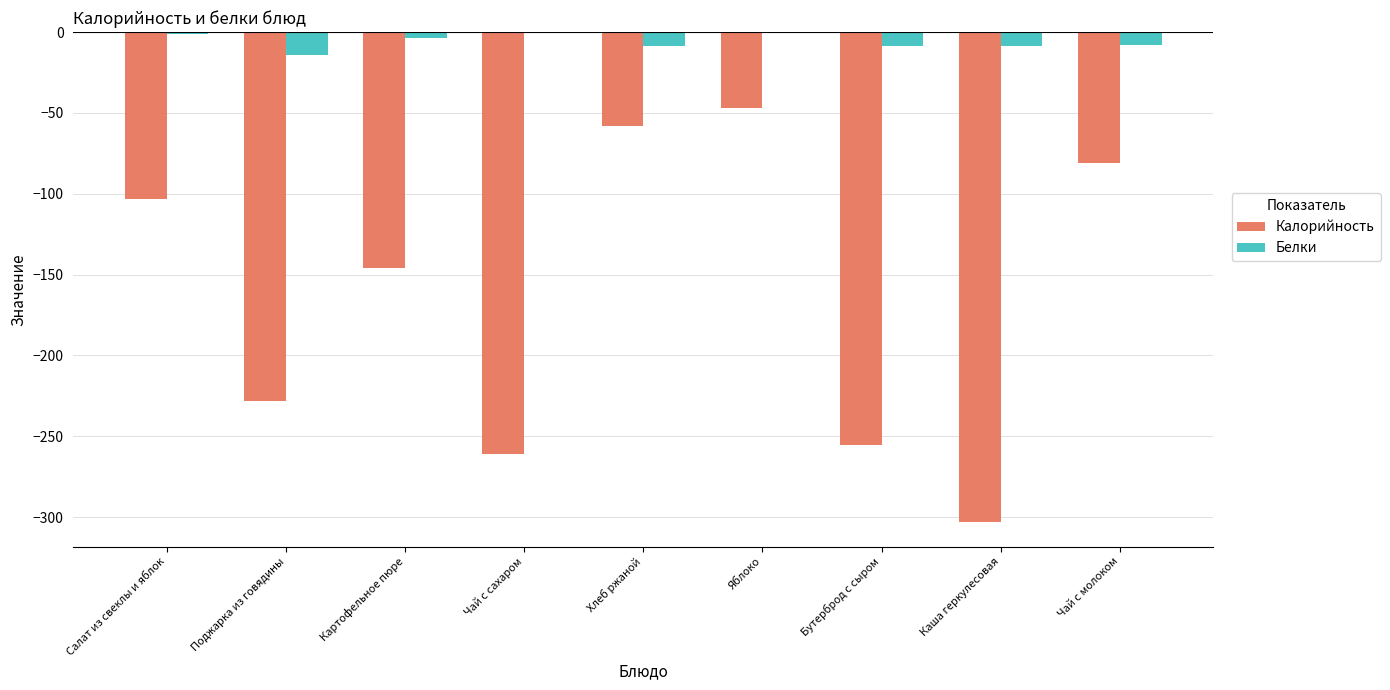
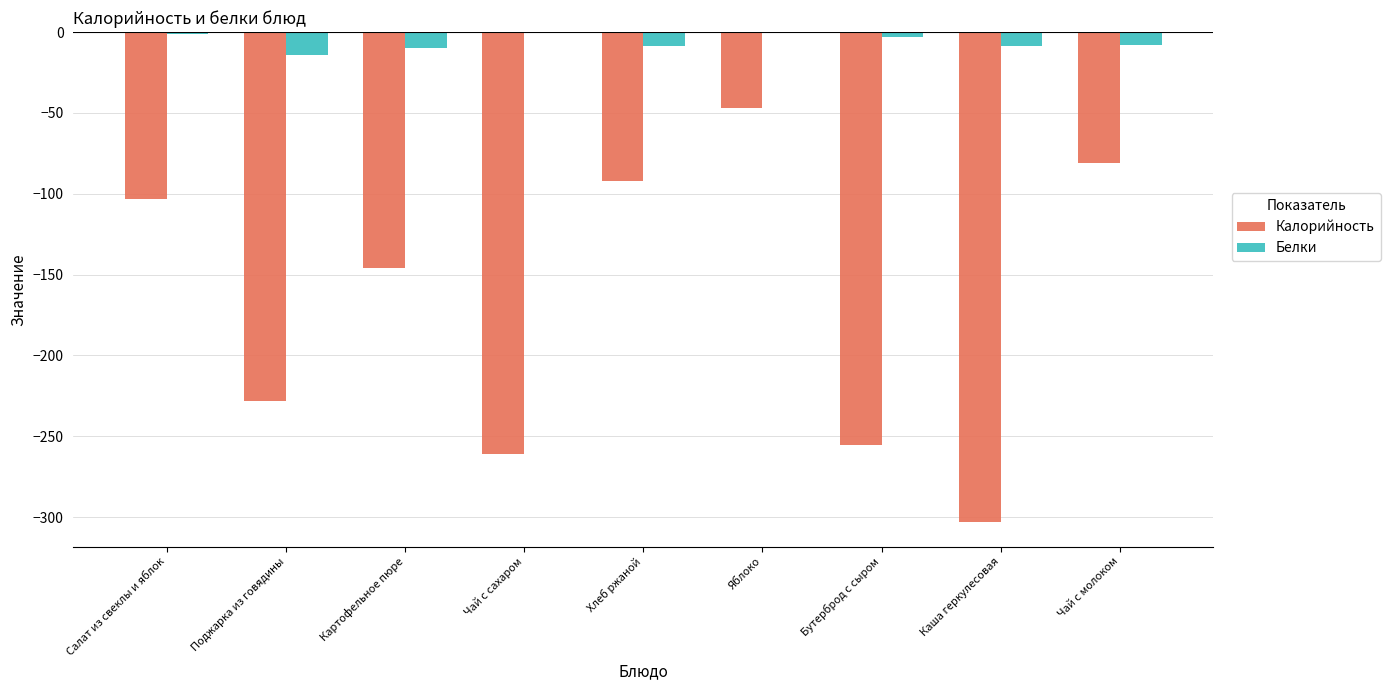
  {
    "Калорийность": {
      "Салат из свеклы и яблок": -103,
      "Поджарка из говядины": -228,
      "Картофельное пюре": -146,
      "Чай с сахаром": -261,
-     "Хлеб ржаной": -58,
+     "Хлеб ржаной": -92,
      "Яблоко": -47,
      "Бутерброд с сыром": -255,
      "Каша геркулесовая": -303,
      "Чай с молоком": -81
    },
    "Белки": {
      "Поджарка из говядины": -14,
-     "Картофельное пюре": -4,
+     "Картофельное пюре": -10,
      "Хлеб ржаной": -9,
-     "Бутерброд с сыром": -9,
+     "Бутерброд с сыром": -3,
      "Каша геркулесовая": -8,
      "Чай с молоком": -8
    }
  }
